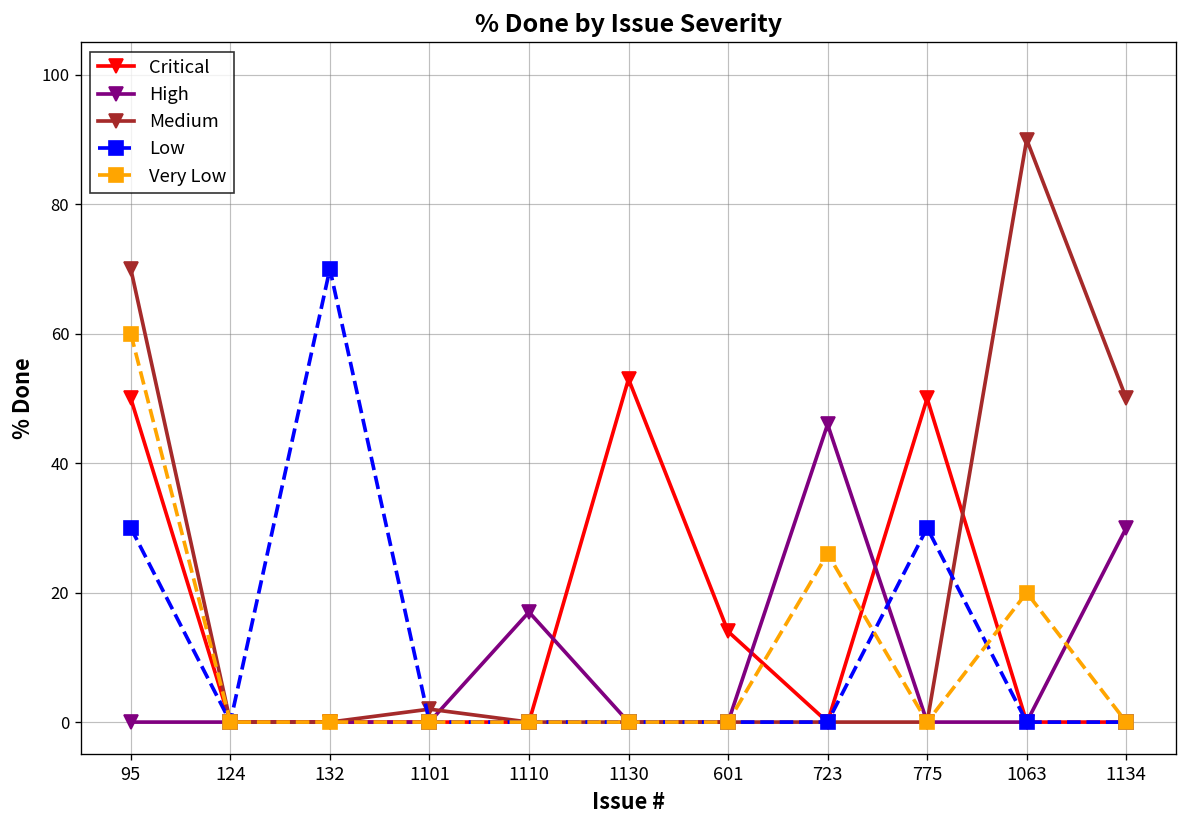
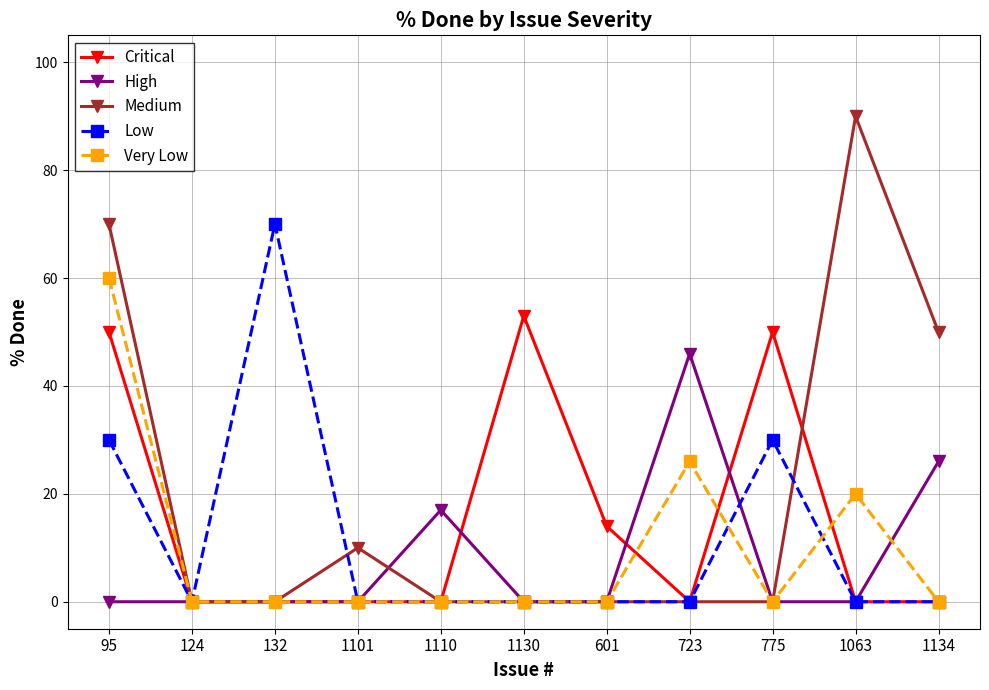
  {
    "Critical": {
      "95": 50,
      "1130": 53,
      "601": 14,
      "775": 50
    },
    "High": {
      "95": 0,
      "1110": 17,
      "723": 46,
-     "1134": 30
+     "1134": 26
    },
    "Medium": {
      "95": 70,
-     "1101": 2,
+     "1101": 10,
      "1063": 90,
      "1134": 50
    },
    "Low": {
      "95": 30,
      "132": 70,
      "775": 30
    },
    "Very Low": {
      "95": 60,
      "723": 26,
      "1063": 20
    }
  }
